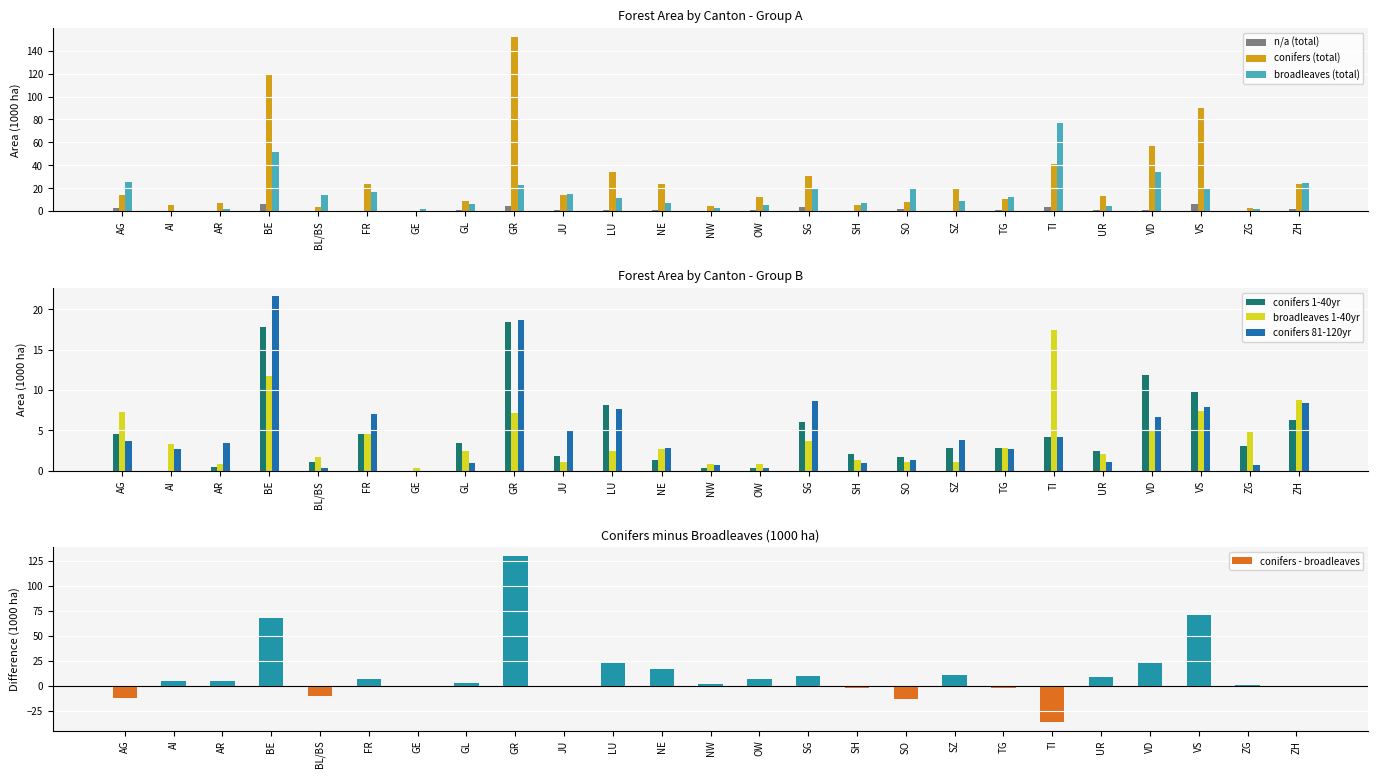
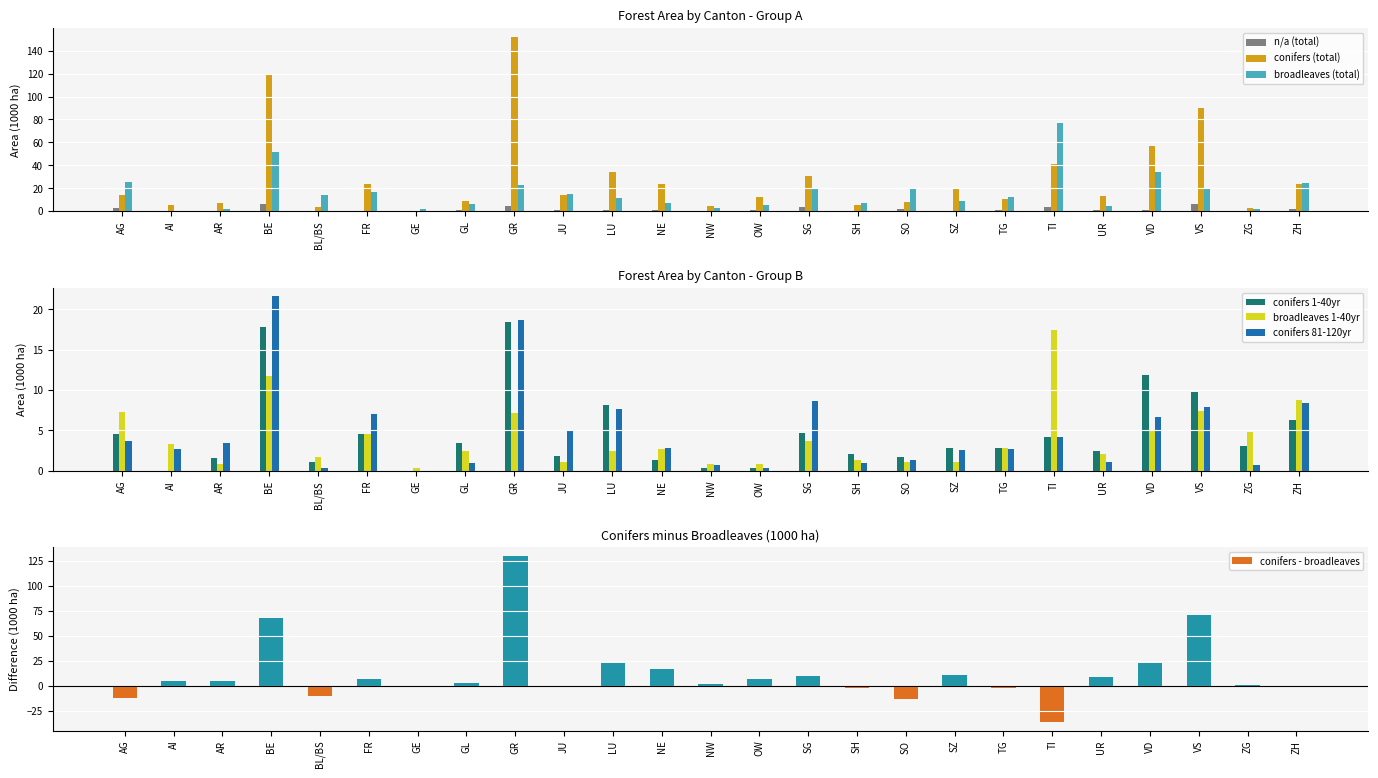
  {
    "Forest Area by Canton - Group A": {
      "n/a (total)": {
        "AG": 3,
        "AR": 0,
        "BE": 6,
        "GR": 5,
        "NW": 0,
        "SG": 4,
        "TI": 4,
        "VS": 6
      },
      "conifers (total)": {
        "AG": 14,
        "AI": 5,
        "AR": 7,
        "BE": 119,
        "BL/BS": 4,
        "FR": 23,
        "GL": 9,
        "GR": 152,
        "JU": 14,
        "LU": 34,
        "NE": 24,
        "NW": 5,
        "OW": 13,
        "SG": 30,
        "SH": 5,
        "SO": 8,
        "SZ": 19,
        "TG": 11,
        "TI": 41,
        "UR": 14,
        "VD": 57,
        "VS": 90,
        "ZG": 3,
        "ZH": 24
      },
      "broadleaves (total)": {
        "AG": 26,
        "AI": 0,
        "BE": 51,
        "BL/BS": 14,
        "FR": 17,
        "GL": 6,
        "GR": 22,
        "JU": 15,
        "LU": 11,
        "NE": 7,
        "NW": 3,
        "OW": 6,
        "SG": 20,
        "SH": 7,
        "SO": 21,
        "SZ": 8,
        "TG": 13,
        "TI": 77,
        "UR": 5,
        "VD": 34,
        "VS": 19,
        "ZG": 2,
        "ZH": 25
      }
    },
    "Forest Area by Canton - Group B": {
      "conifers 1-40yr": {
        "AG": 5,
        "AI": 0,
-       "AR": 1,
+       "AR": 2,
        "BE": 18,
        "BL/BS": 1,
        "FR": 5,
        "GE": 0,
        "GL": 3,
        "GR": 18,
        "JU": 2,
        "LU": 8,
        "NE": 1,
        "NW": 0,
-       "SG": 6,
+       "SG": 5,
        "SH": 2,
        "SO": 2,
        "SZ": 3,
        "TG": 3,
        "TI": 4,
        "UR": 3,
        "VD": 12,
        "VS": 10,
        "ZG": 3,
        "ZH": 6
      },
      "broadleaves 1-40yr": {
        "AG": 7,
        "AI": 3,
        "AR": 1,
        "BE": 12,
        "BL/BS": 2,
        "FR": 5,
        "GE": 0,
        "GL": 2,
        "GR": 7,
        "JU": 1,
        "LU": 3,
        "NE": 3,
        "NW": 1,
        "OW": 1,
        "SG": 4,
        "SH": 1,
        "SO": 1,
        "SZ": 1,
        "TG": 3,
        "TI": 17,
        "UR": 2,
        "VD": 5,
        "VS": 7,
        "ZG": 5,
        "ZH": 9
      },
      "conifers 81-120yr": {
        "AG": 4,
        "AI": 3,
        "AR": 4,
        "BE": 22,
        "FR": 7,
        "GE": 0,
        "GL": 1,
        "GR": 19,
        "JU": 5,
        "LU": 8,
        "NE": 3,
        "NW": 1,
        "OW": 0,
        "SG": 9,
        "SH": 1,
        "SO": 1,
-       "SZ": 4,
+       "SZ": 3,
        "TG": 3,
        "TI": 4,
        "UR": 1,
        "VD": 7,
        "VS": 8,
        "ZG": 1,
        "ZH": 8
      }
    },
    "Conifers minus Broadleaves (1000 ha)": {
      "AG": -12,
      "AI": 5,
      "AR": 5,
      "BE": 68,
      "BL/BS": -10,
      "FR": 7,
      "GL": 3,
      "GR": 130,
      "LU": 23,
      "NE": 17,
      "OW": 7,
      "SG": 10,
      "SO": -13,
      "SZ": 11,
      "TI": -36,
      "UR": 9,
      "VD": 23,
      "VS": 71
    }
  }
